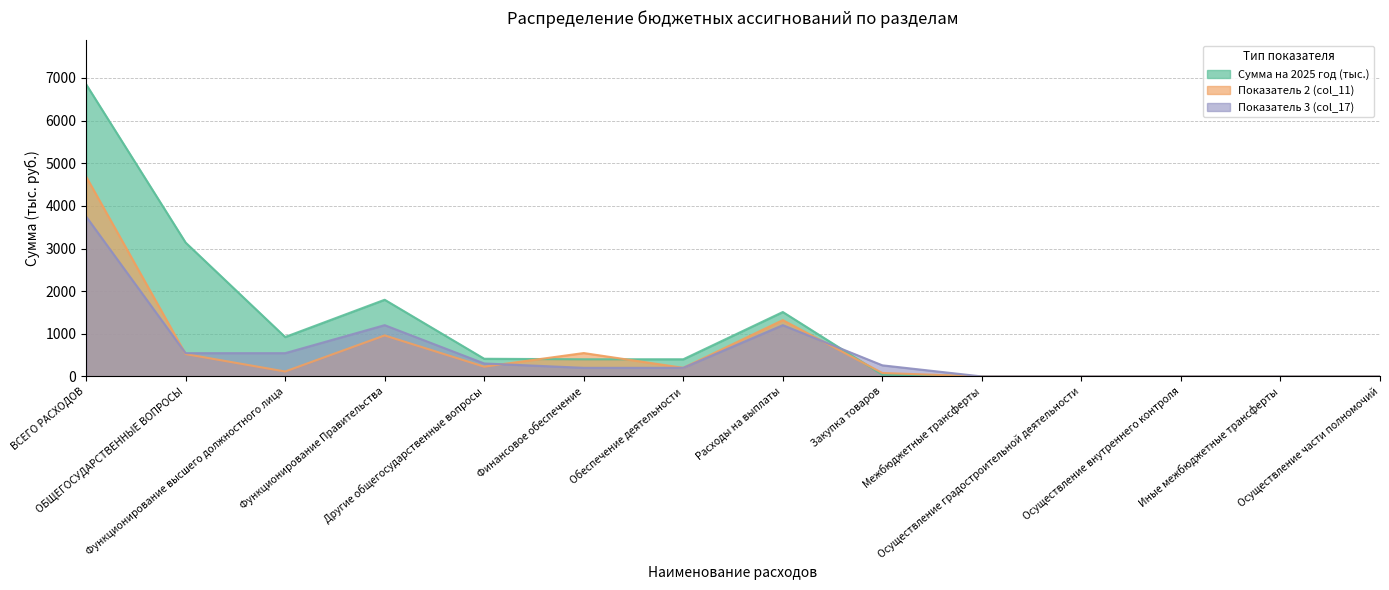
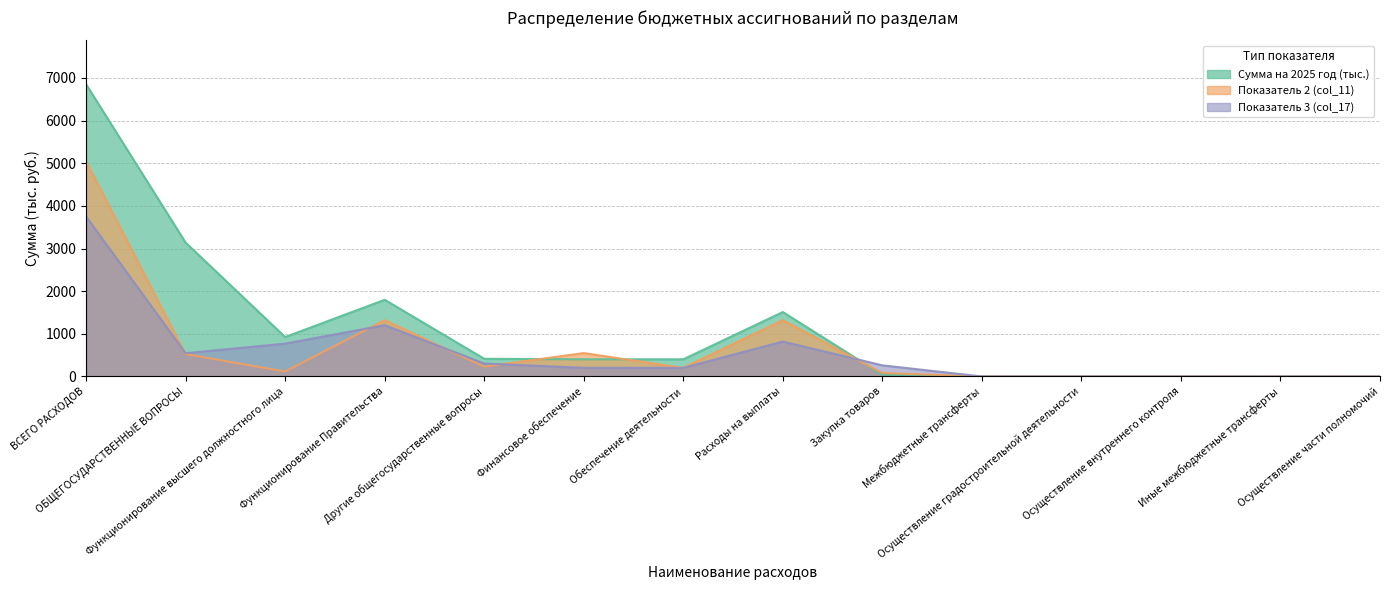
  {
    "Сумма на 2025 год (тыс.)": {
      "ВСЕГО РАСХОДОВ": 6900,
      "ОБЩЕГОСУДАРСТВЕННЫЕ ВОПРОСЫ": 3100,
      "Функционирование высшего должностного лица": 900,
      "Функционирование Правительства": 1800,
      "Другие общегосударственные вопросы": 400,
      "Финансовое обеспечение": 400,
      "Обеспечение деятельности": 400,
      "Расходы на выплаты": 1500
    },
    "Показатель 2 (col_11)": {
-     "ВСЕГО РАСХОДОВ": 4700,
+     "ВСЕГО РАСХОДОВ": 5000,
      "Функционирование высшего должностного лица": 100,
-     "Функционирование Правительства": 1000,
+     "Функционирование Правительства": 1300,
      "Другие общегосударственные вопросы": 200,
      "Финансовое обеспечение": 500,
      "Расходы на выплаты": 1300
    },
    "Показатель 3 (col_17)": {
      "ВСЕГО РАСХОДОВ": 3800,
-     "Функционирование высшего должностного лица": 500,
+     "Функционирование высшего должностного лица": 800,
      "Функционирование Правительства": 1200,
      "Другие общегосударственные вопросы": 300,
      "Финансовое обеспечение": 200,
-     "Расходы на выплаты": 1200,
+     "Расходы на выплаты": 800,
      "Закупка товаров": 300
    }
  }
